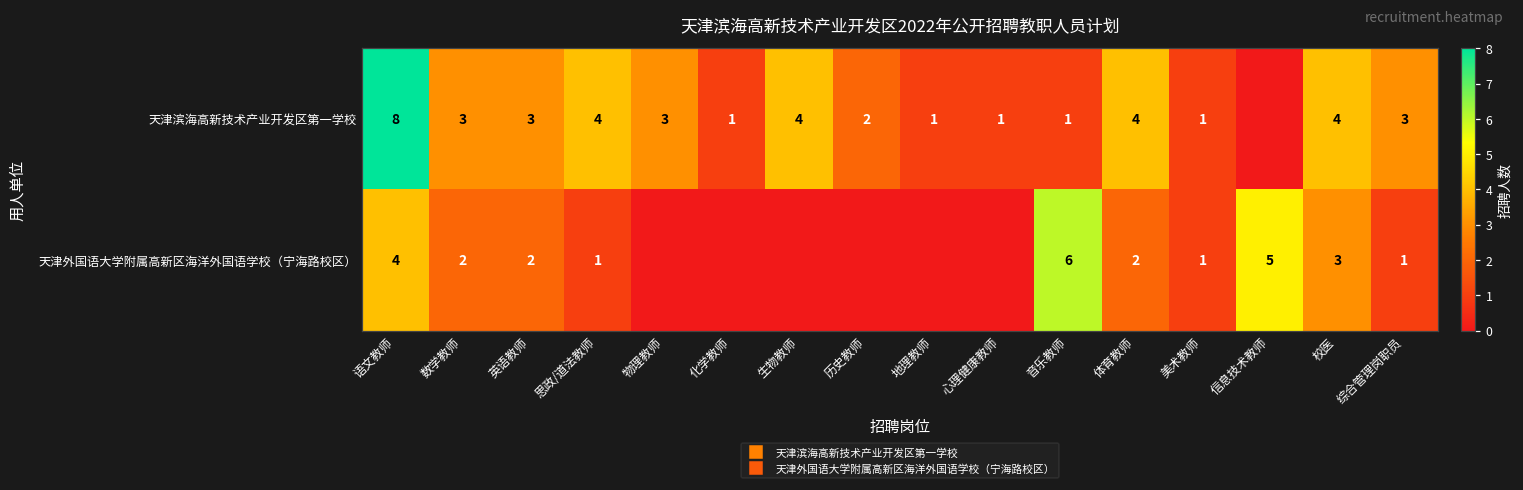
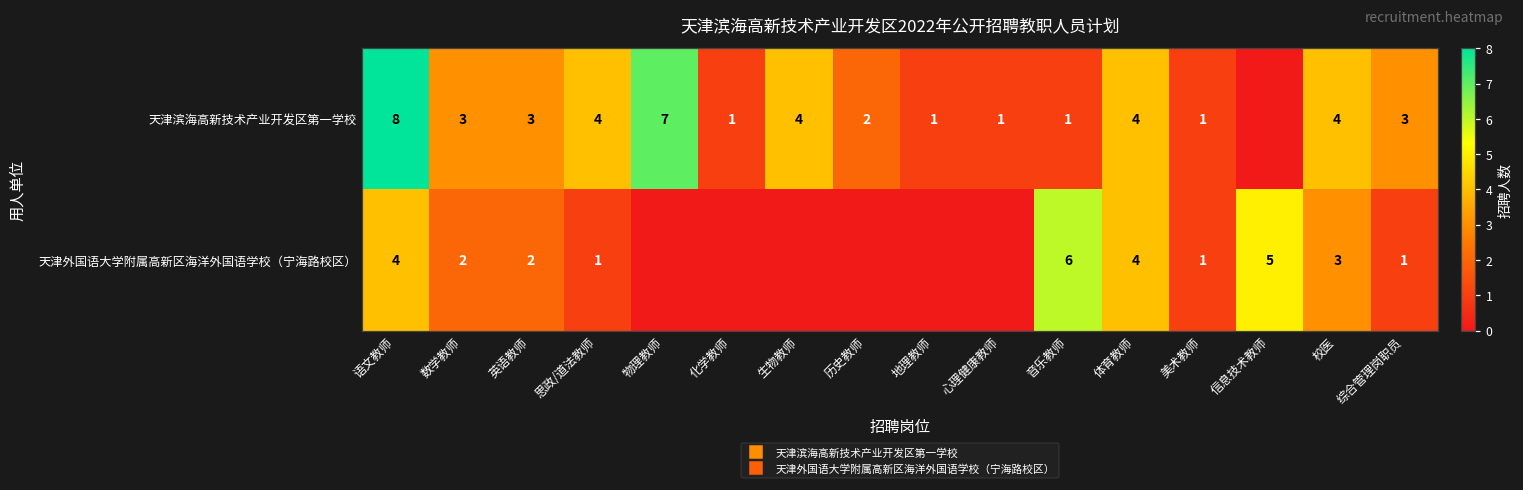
  {
    "天津滨海高新技术产业开发区第一学校": {
      "语文教师": 8,
      "数学教师": 3,
      "英语教师": 3,
      "思政/道法教师": 4,
-     "物理教师": 3,
+     "物理教师": 7,
      "化学教师": 1,
      "生物教师": 4,
      "历史教师": 2,
      "地理教师": 1,
      "心理健康教师": 1,
      "音乐教师": 1,
      "体育教师": 4,
      "美术教师": 1,
      "校医": 4,
      "综合管理岗职员": 3
    },
    "天津外国语大学附属高新区海洋外国语学校（宁海路校区）": {
      "语文教师": 4,
      "数学教师": 2,
      "英语教师": 2,
      "思政/道法教师": 1,
      "音乐教师": 6,
-     "体育教师": 2,
+     "体育教师": 4,
      "美术教师": 1,
      "信息技术教师": 5,
      "校医": 3,
      "综合管理岗职员": 1
    }
  }
